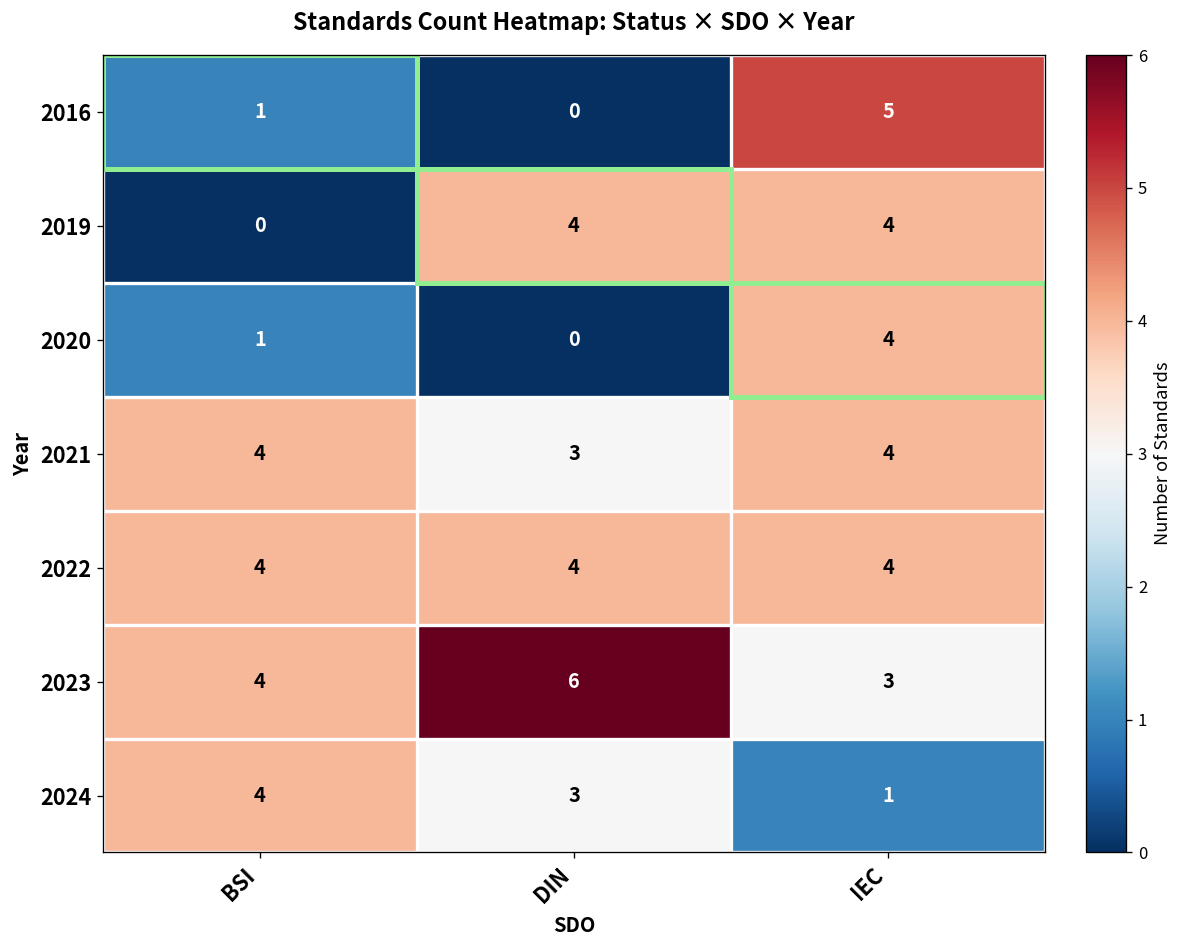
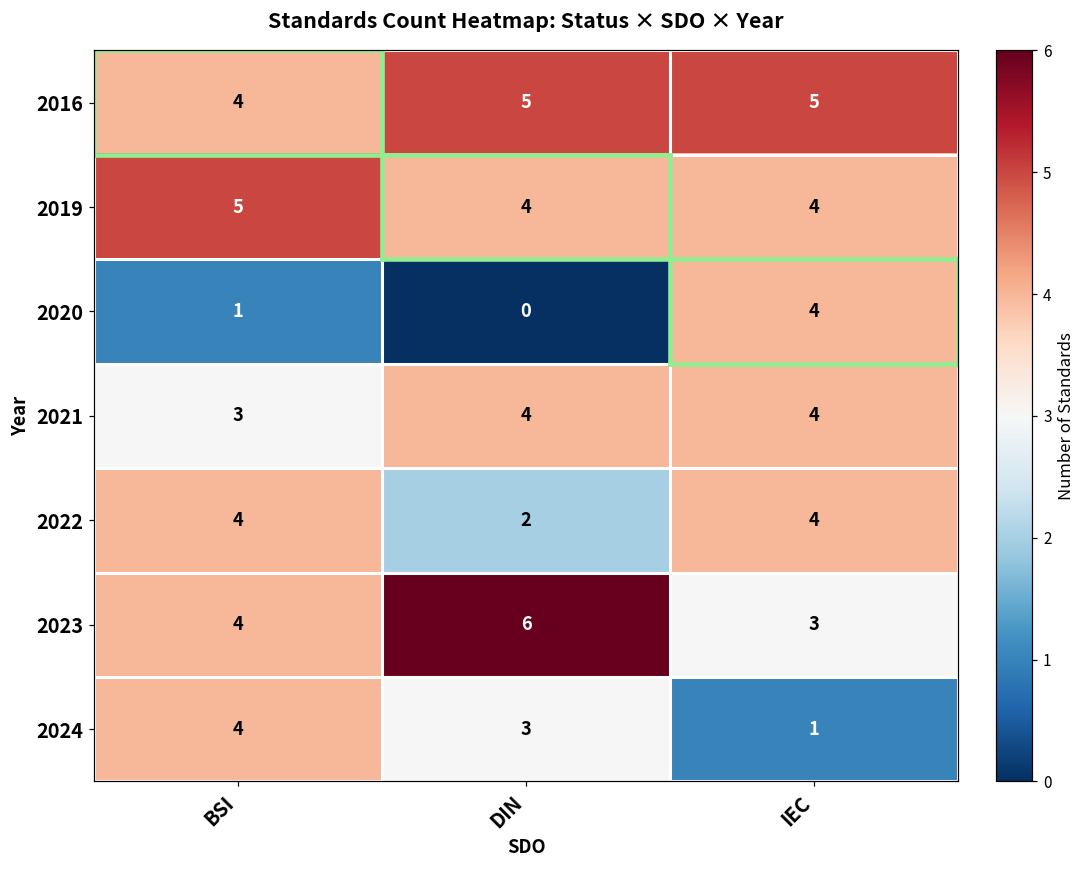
  {
    "2016": {
-     "BSI": 1,
-     "DIN": 0,
+     "BSI": 4,
+     "DIN": 5,
      "IEC": 5
    },
    "2019": {
-     "BSI": 0,
+     "BSI": 5,
      "DIN": 4,
      "IEC": 4
    },
    "2020": {
      "BSI": 1,
      "DIN": 0,
      "IEC": 4
    },
    "2021": {
-     "BSI": 4,
-     "DIN": 3,
+     "BSI": 3,
+     "DIN": 4,
      "IEC": 4
    },
    "2022": {
      "BSI": 4,
-     "DIN": 4,
+     "DIN": 2,
      "IEC": 4
    },
    "2023": {
      "BSI": 4,
      "DIN": 6,
      "IEC": 3
    },
    "2024": {
      "BSI": 4,
      "DIN": 3,
      "IEC": 1
    }
  }
